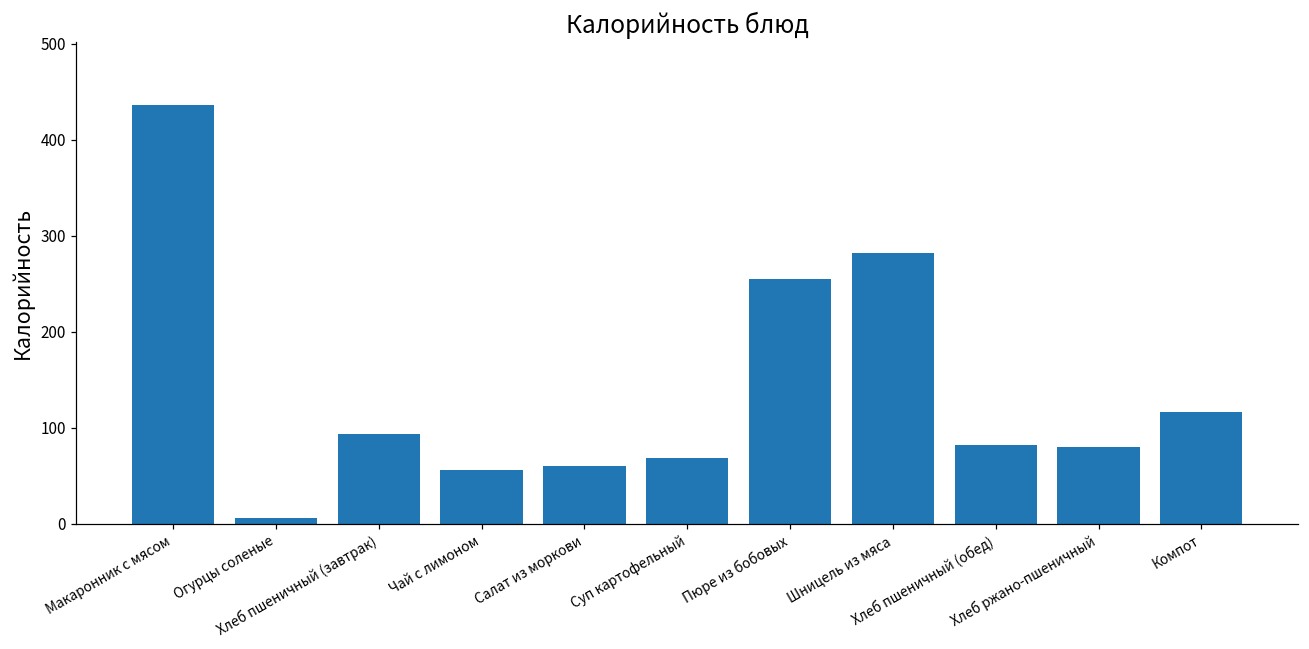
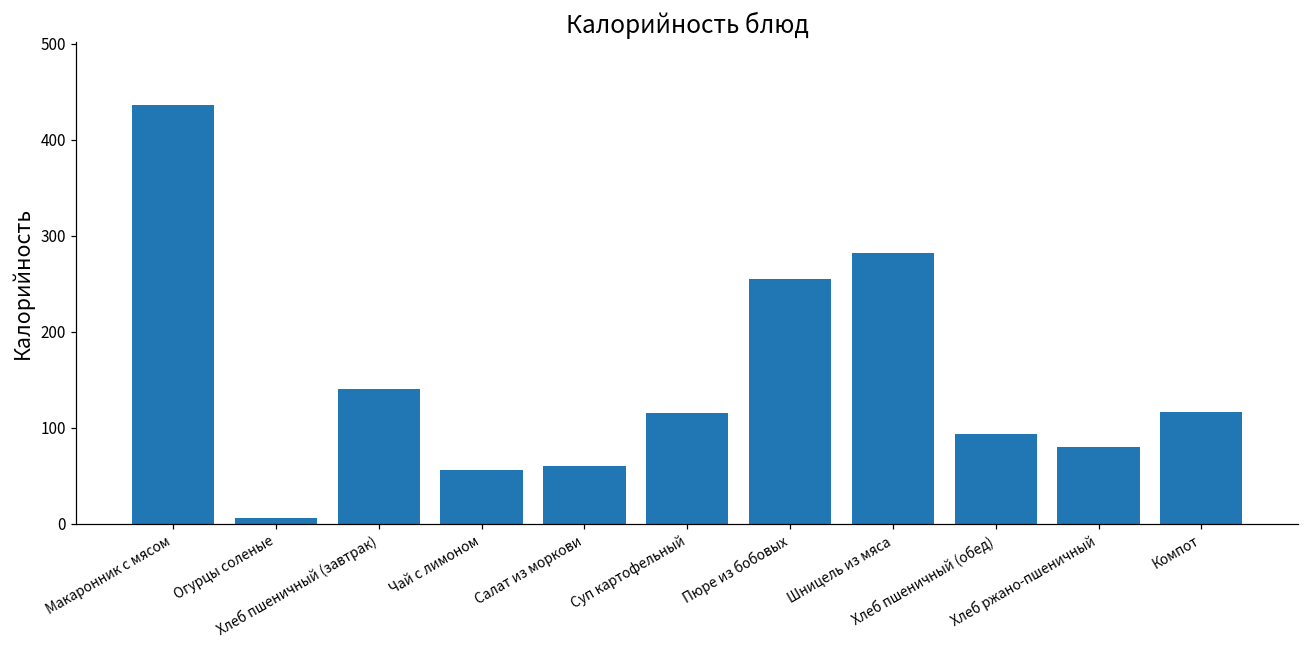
  {
    "Макаронник с мясом": 440,
    "Огурцы соленые": 10,
-   "Хлеб пшеничный (завтрак)": 90,
+   "Хлеб пшеничный (завтрак)": 140,
    "Чай с лимоном": 60,
    "Салат из моркови": 60,
-   "Суп картофельный": 70,
+   "Суп картофельный": 120,
    "Пюре из бобовых": 250,
    "Шницель из мяса": 280,
-   "Хлеб пшеничный (обед)": 80,
+   "Хлеб пшеничный (обед)": 90,
    "Хлеб ржано-пшеничный": 80,
    "Компот": 120
  }
